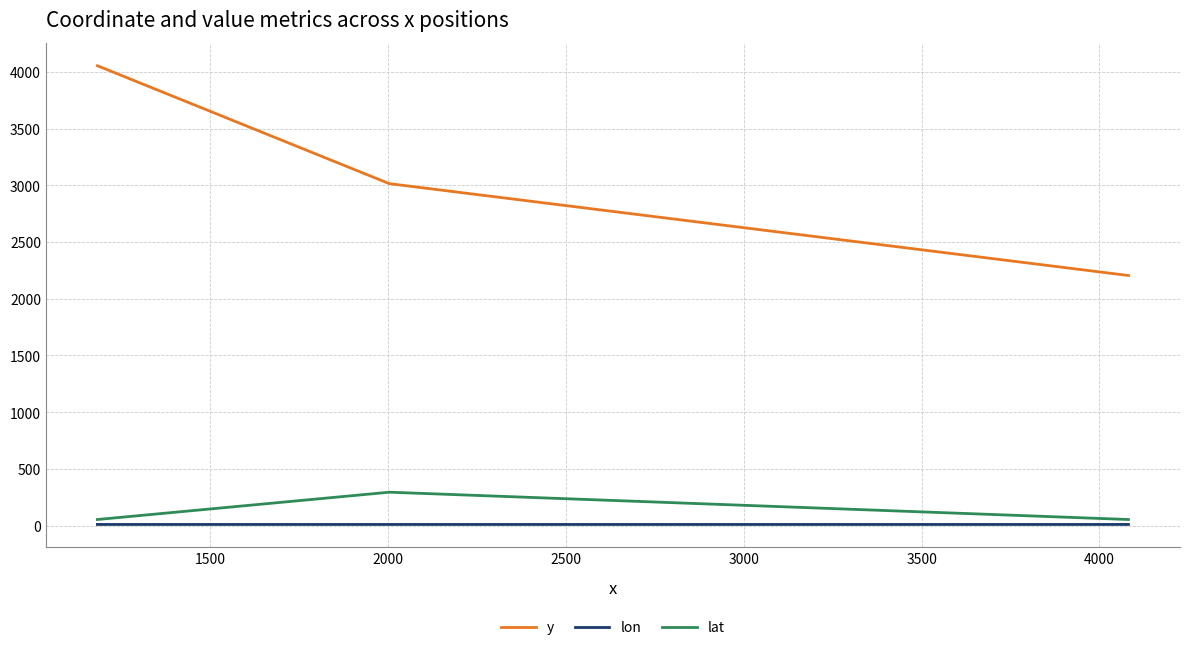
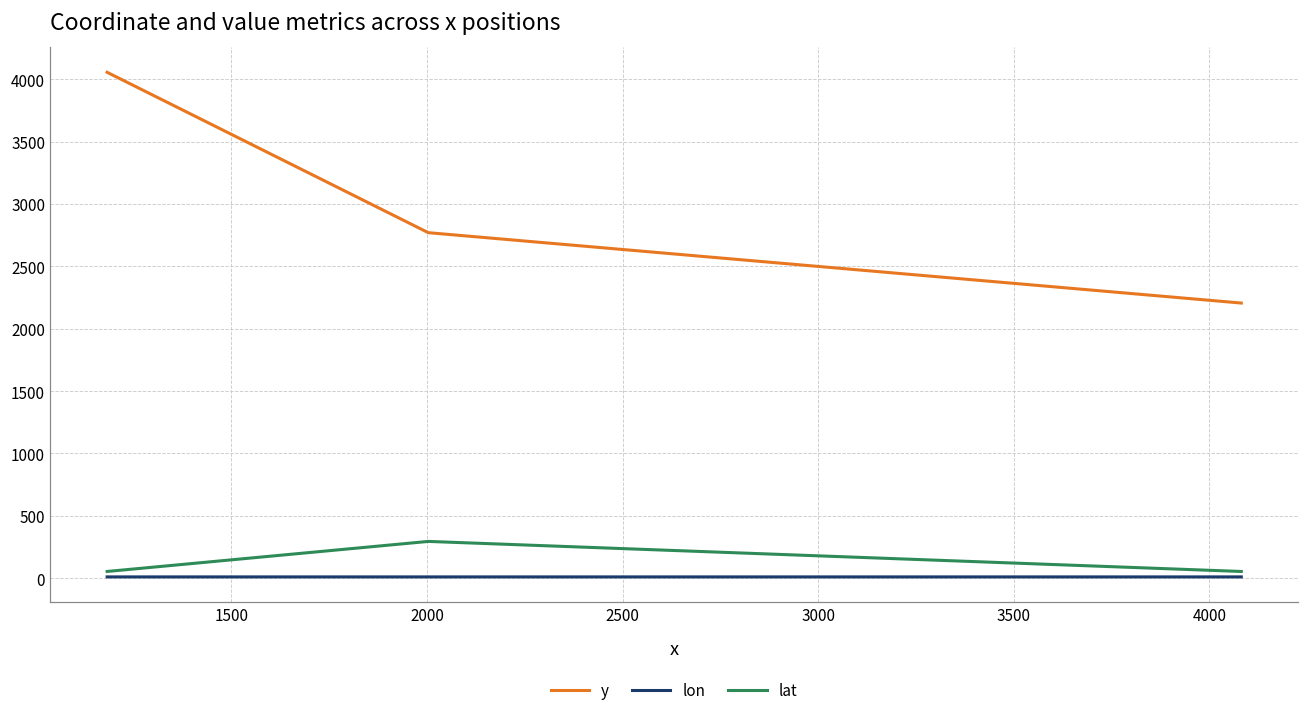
  {
    "y": {
-     "2000": 3020
+     "2000": 2770
    },
    "lon": {
      "2000": 10
    },
    "lat": {
      "2000": 290
    }
  }
